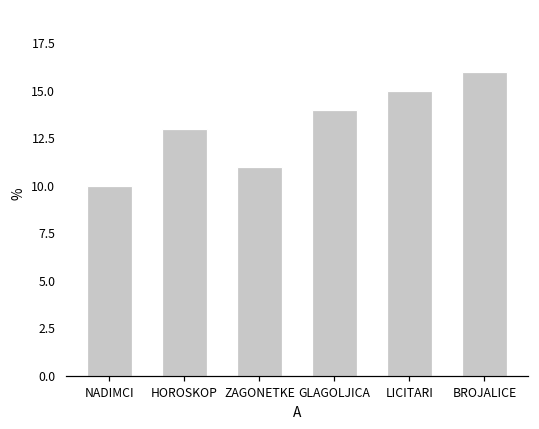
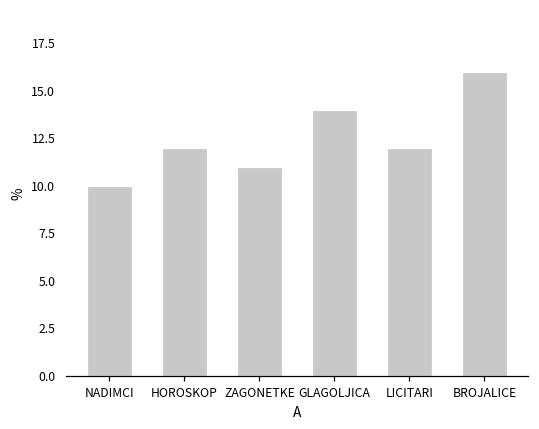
  {
    "NADIMCI": 10,
-   "HOROSKOP": 13,
+   "HOROSKOP": 12,
    "ZAGONETKE": 11,
    "GLAGOLJICA": 14,
-   "LICITARI": 15,
+   "LICITARI": 12,
    "BROJALICE": 16
  }
